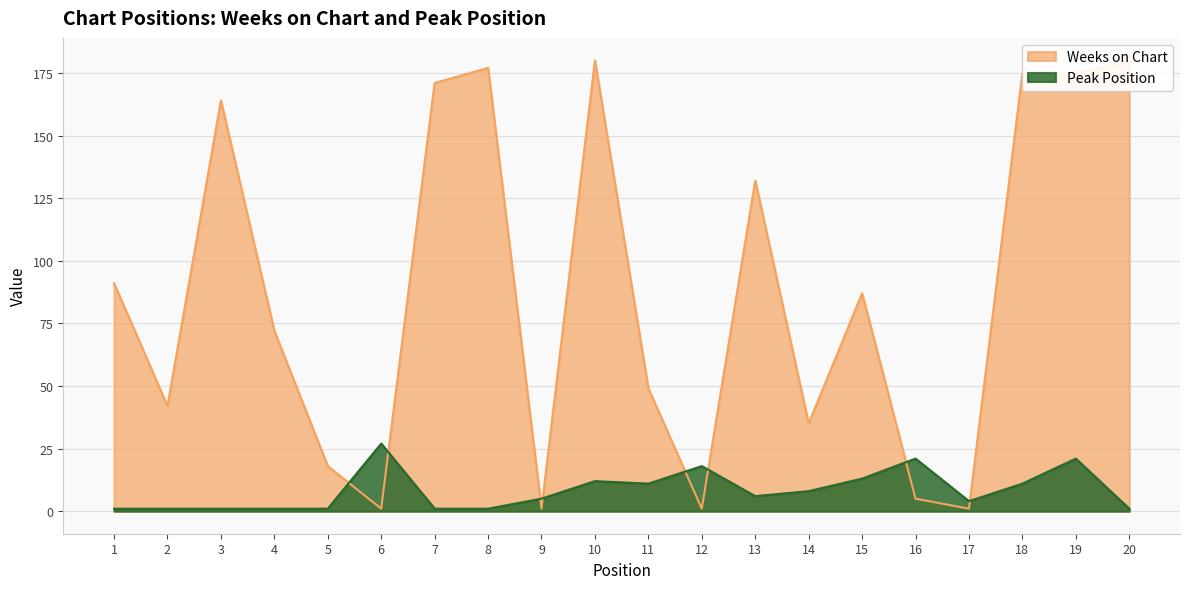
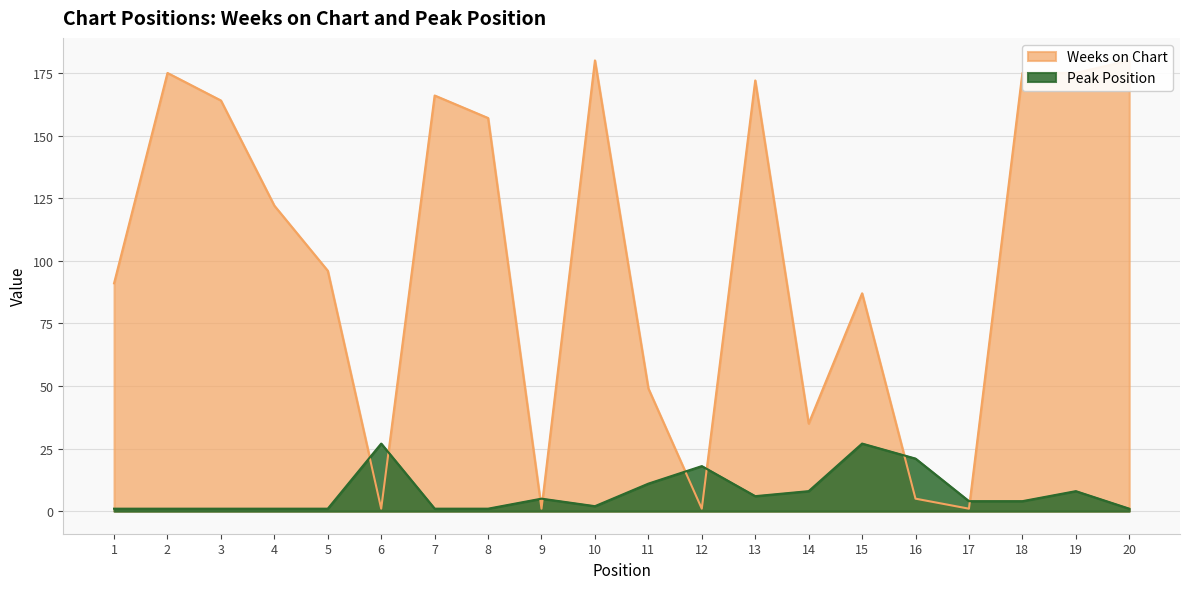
  {
    "Weeks on Chart": {
      "1": 91,
-     "2": 42,
+     "2": 175,
      "3": 164,
-     "4": 72,
-     "5": 18,
+     "4": 122,
+     "5": 96,
      "6": 1,
-     "7": 171,
-     "8": 177,
+     "7": 166,
+     "8": 157,
      "9": 1,
      "10": 180,
      "11": 49,
      "12": 1,
-     "13": 132,
+     "13": 172,
      "14": 35,
      "15": 87,
      "16": 5,
      "17": 1
    },
    "Peak Position": {
      "1": 1,
      "2": 1,
      "3": 1,
      "4": 1,
      "5": 1,
      "6": 27,
      "7": 1,
      "8": 1,
      "9": 5,
-     "10": 12,
+     "10": 2,
      "11": 11,
      "12": 18,
      "13": 6,
      "14": 8,
-     "15": 13,
+     "15": 27,
      "16": 21,
      "17": 4,
-     "18": 11,
-     "19": 21,
+     "18": 4,
+     "19": 8,
      "20": 1
    }
  }
